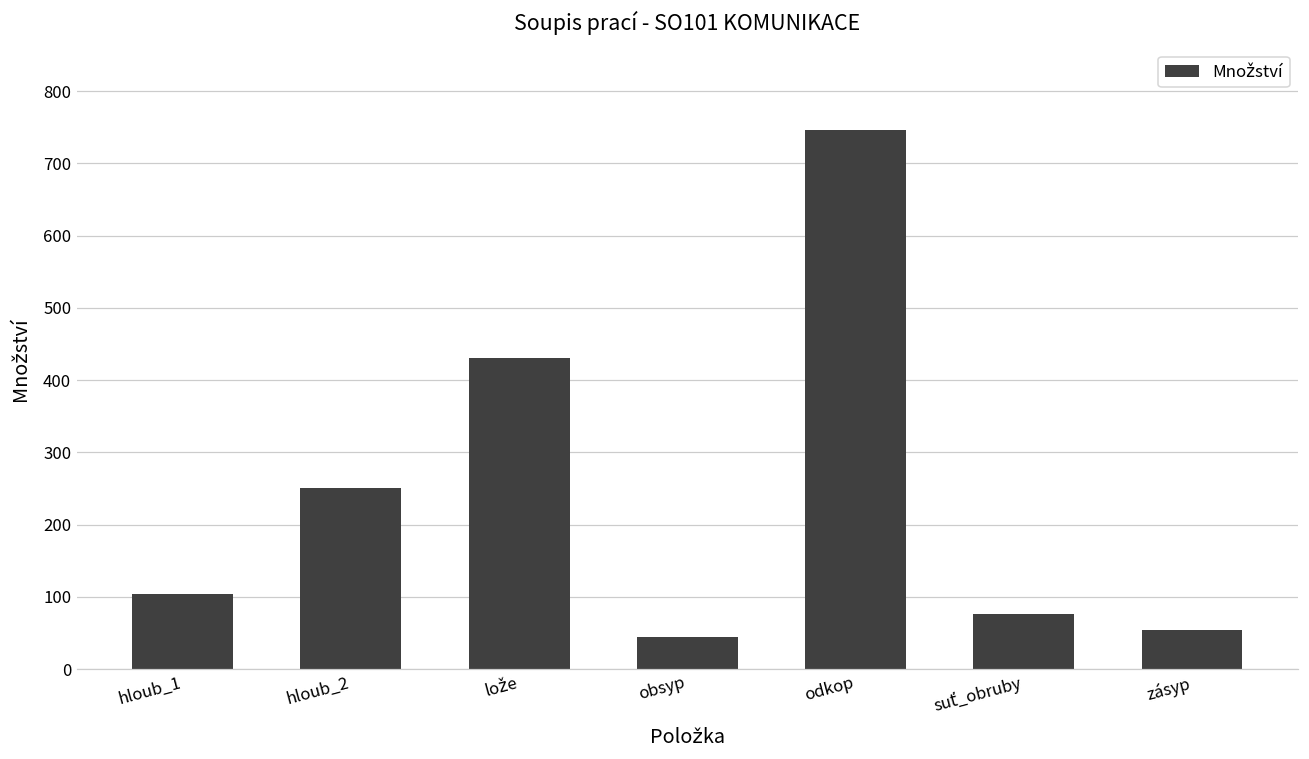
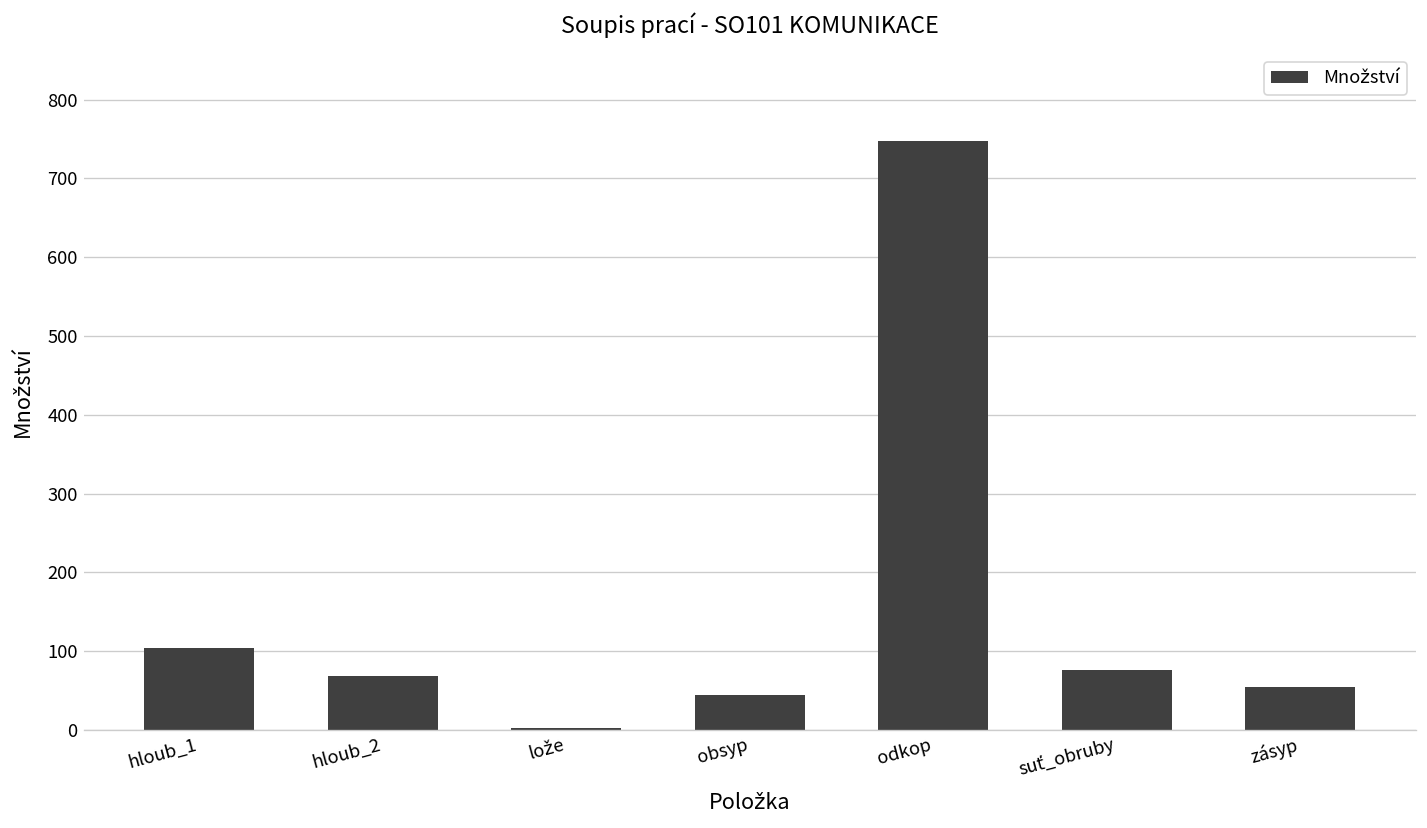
  {
    "hloub_1": 100,
-   "hloub_2": 250,
-   "lože": 430,
+   "hloub_2": 70,
+   "lože": 0,
    "obsyp": 40,
    "odkop": 750,
    "suť_obruby": 80,
    "zásyp": 50
  }
